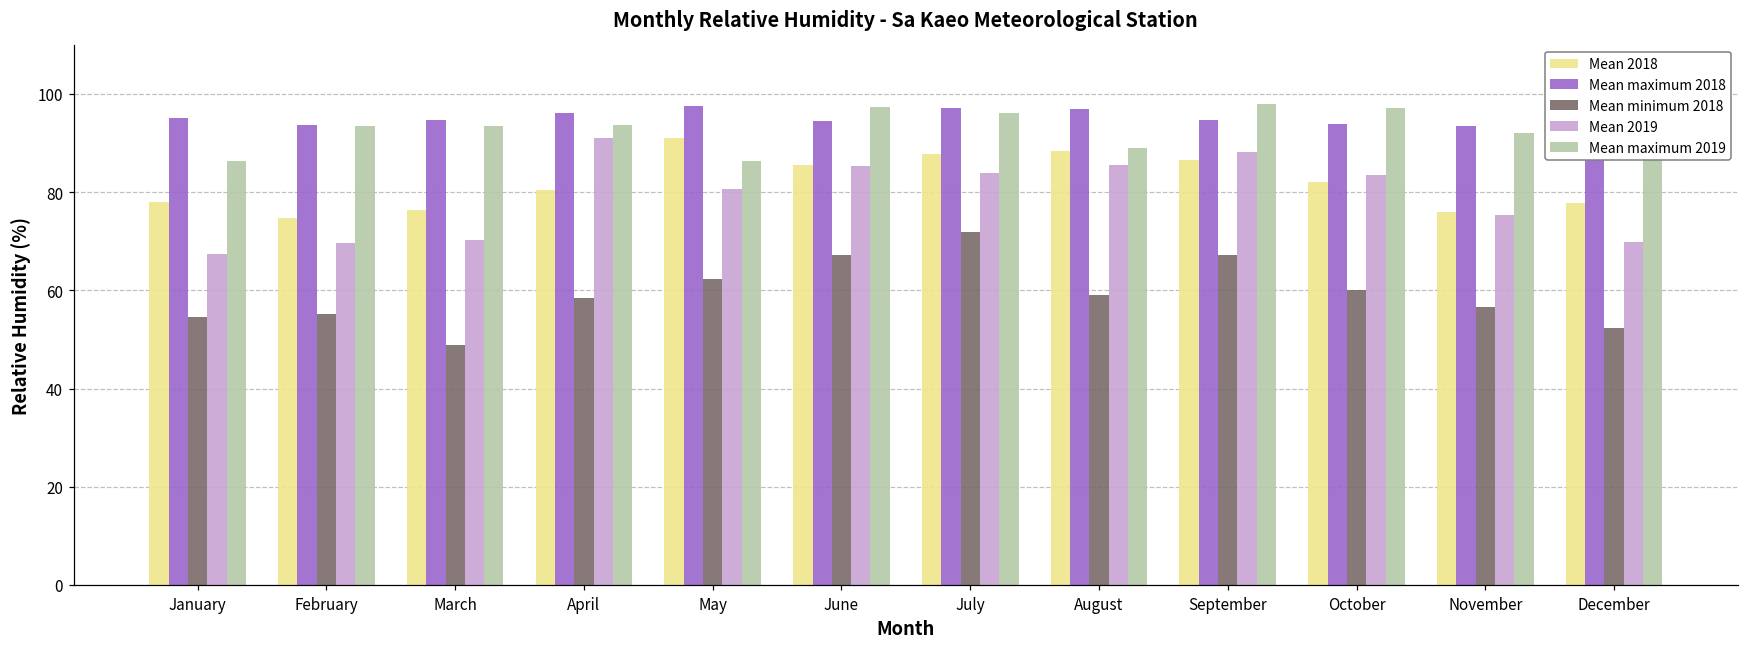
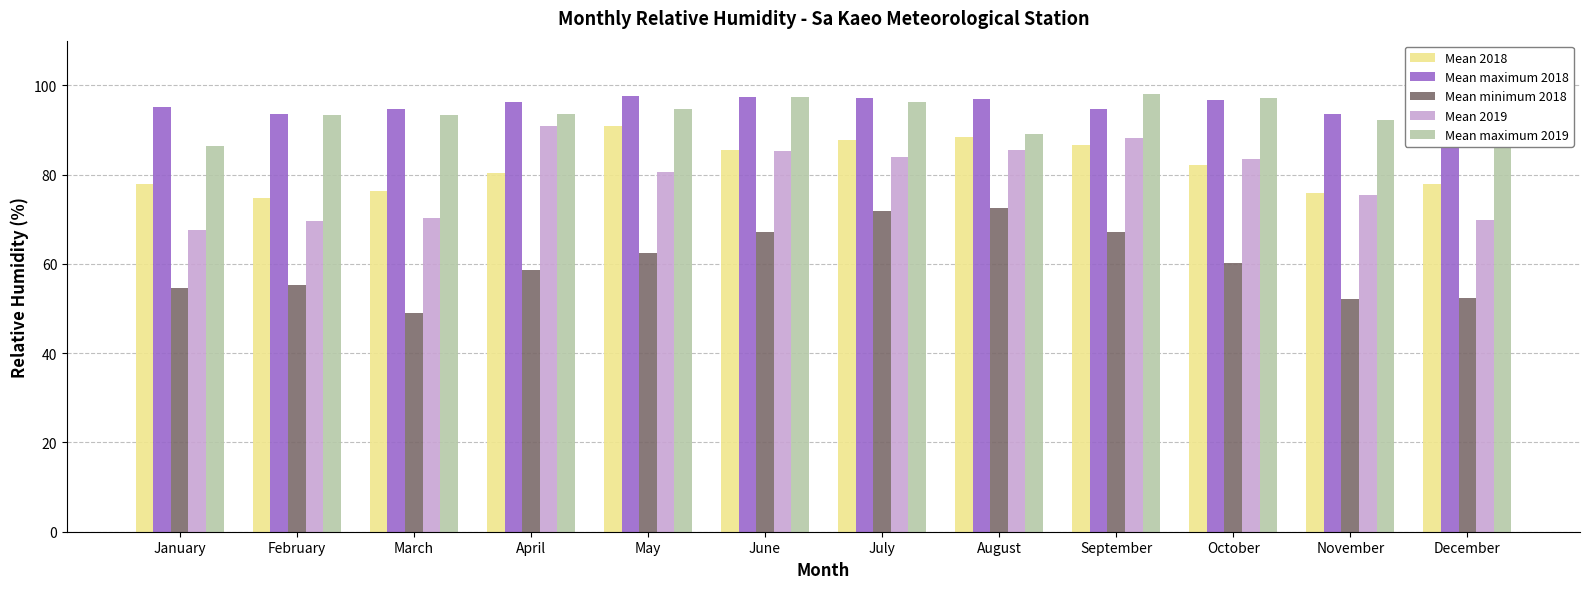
  {
    "Mean 2018": {
      "January": 78,
      "February": 75,
      "March": 76,
      "April": 80,
      "May": 91,
      "June": 86,
      "July": 88,
      "August": 88,
      "September": 87,
      "October": 82,
      "November": 76,
      "December": 78
    },
    "Mean maximum 2018": {
      "January": 95,
      "February": 94,
      "March": 95,
      "April": 96,
      "May": 98,
-     "June": 95,
+     "June": 97,
      "July": 97,
      "August": 97,
      "September": 95,
-     "October": 94,
+     "October": 97,
      "November": 94
    },
    "Mean minimum 2018": {
      "January": 55,
      "February": 55,
      "March": 49,
      "April": 59,
      "May": 62,
      "June": 67,
      "July": 72,
-     "August": 59,
+     "August": 73,
      "September": 67,
      "October": 60,
-     "November": 57,
+     "November": 52,
      "December": 52
    },
    "Mean 2019": {
      "January": 67,
      "February": 70,
      "March": 70,
      "April": 91,
      "May": 81,
      "June": 85,
      "July": 84,
      "August": 86,
      "September": 88,
      "October": 84,
      "November": 75,
      "December": 70
    },
    "Mean maximum 2019": {
      "January": 86,
      "February": 93,
      "March": 93,
      "April": 94,
-     "May": 86,
+     "May": 95,
      "June": 97,
      "July": 96,
      "August": 89,
      "September": 98,
      "October": 97,
      "November": 92
    }
  }
